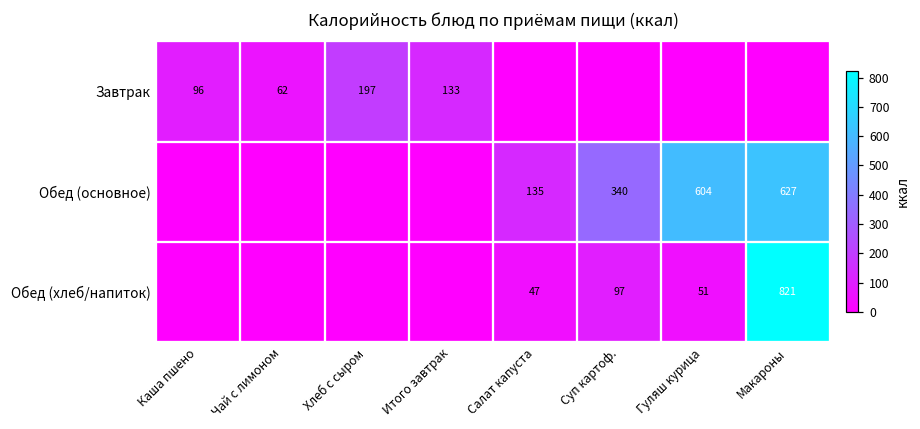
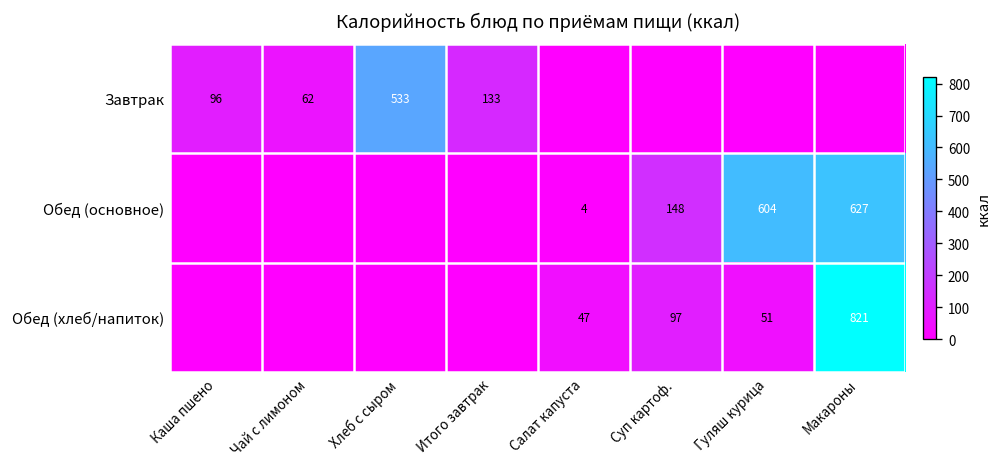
  {
    "Завтрак": {
      "Каша пшено": 96,
      "Чай с лимоном": 62,
-     "Хлеб с сыром": 197,
+     "Хлеб с сыром": 533,
      "Итого завтрак": 133
    },
    "Обед (основное)": {
-     "Салат капуста": 135,
-     "Суп картоф.": 340,
+     "Салат капуста": 4,
+     "Суп картоф.": 148,
      "Гуляш курица": 604,
      "Макароны": 627
    },
    "Обед (хлеб/напиток)": {
      "Салат капуста": 47,
      "Суп картоф.": 97,
      "Гуляш курица": 51,
      "Макароны": 821
    }
  }
